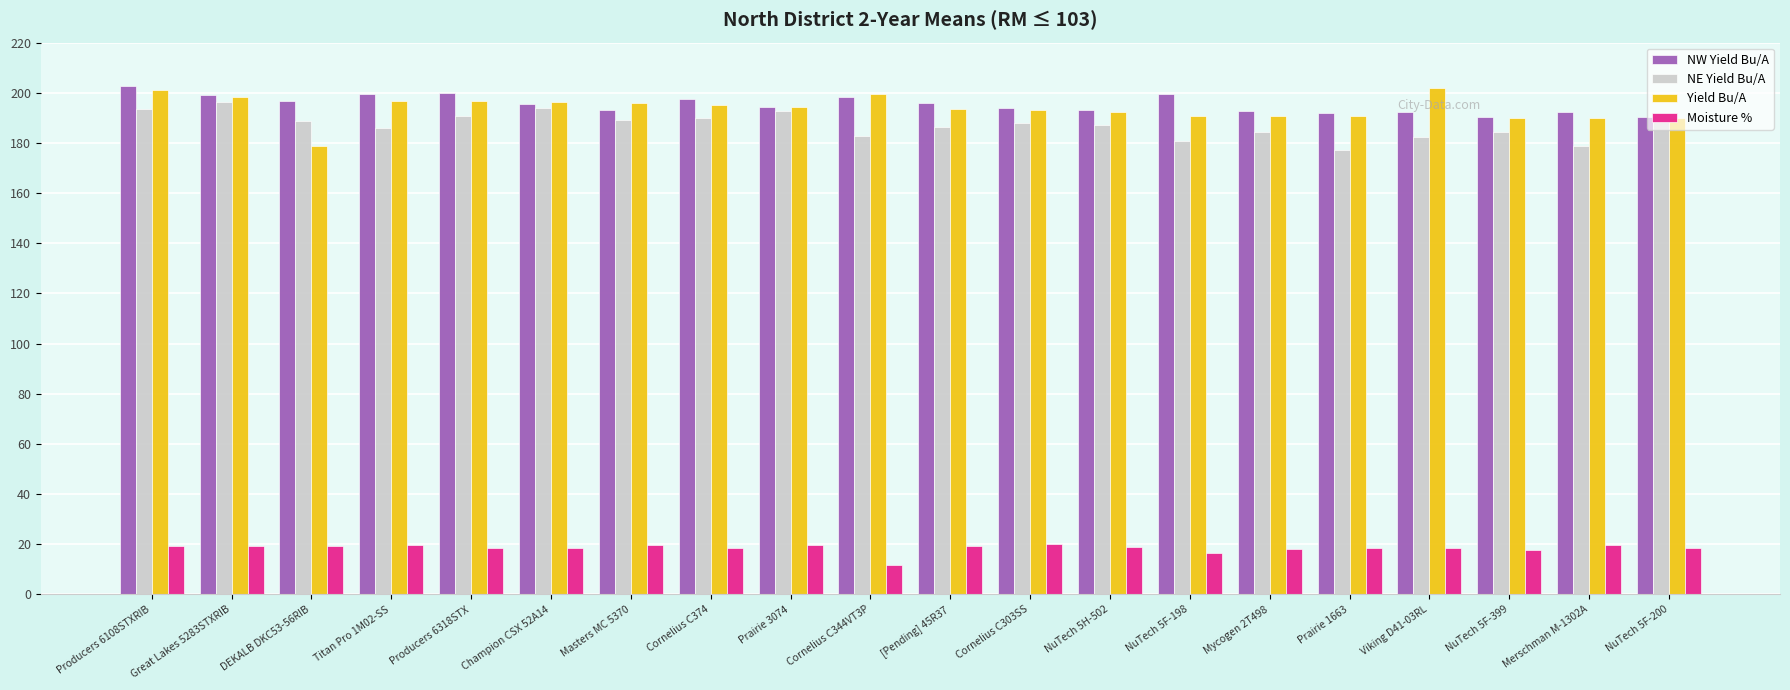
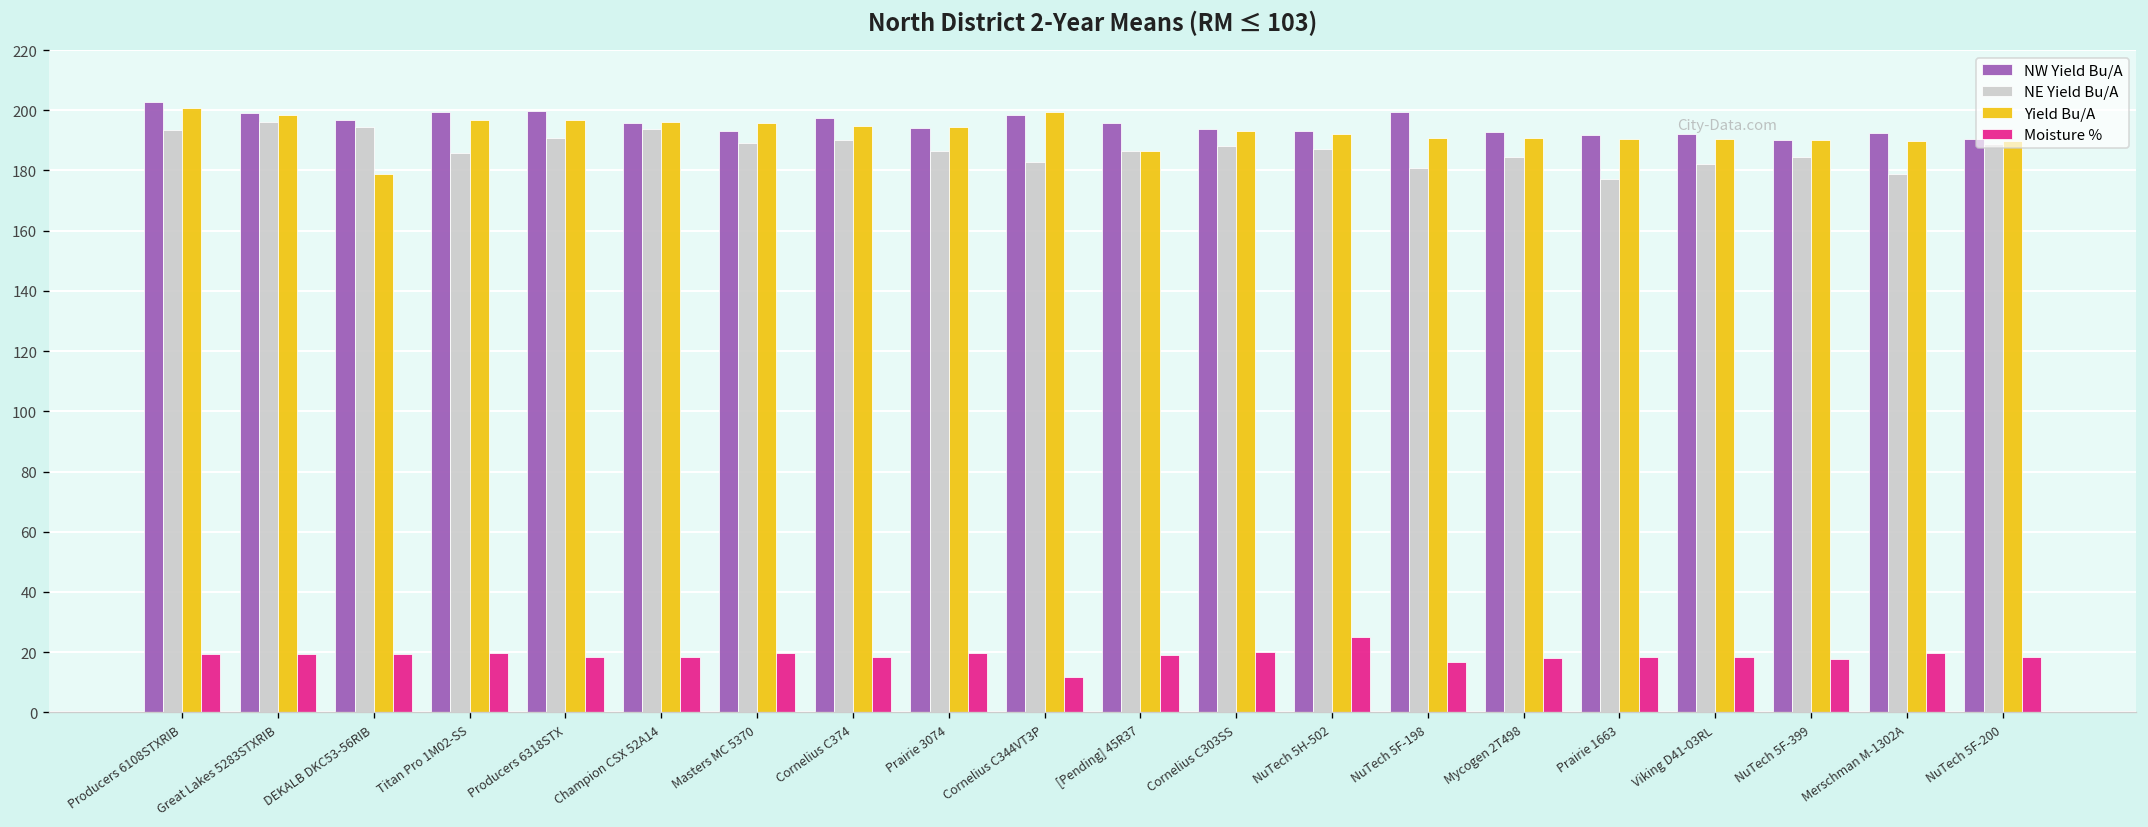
  {
    "NW Yield Bu/A": {
      "Producers 6108STXRIB": 203,
      "Great Lakes 5283STXRIB": 199,
      "DEKALB DKC53-56RIB": 197,
      "Titan Pro 1M02-SS": 199,
      "Producers 6318STX": 200,
      "Champion CSX 52A14": 196,
      "Masters MC 5370": 193,
      "Cornelius C374": 198,
      "Prairie 3074": 194,
      "Cornelius C344VT3P": 198,
      "[Pending] 45R37": 196,
      "Cornelius C303SS": 194,
      "NuTech 5H-502": 193,
      "NuTech 5F-198": 200,
      "Mycogen 2T498": 193,
      "Prairie 1663": 192,
      "Viking D41-03RL": 192,
      "NuTech 5F-399": 190,
      "Merschman M-1302A": 192,
      "NuTech 5F-200": 190
    },
    "NE Yield Bu/A": {
      "Producers 6108STXRIB": 193,
      "Great Lakes 5283STXRIB": 196,
-     "DEKALB DKC53-56RIB": 189,
+     "DEKALB DKC53-56RIB": 195,
      "Titan Pro 1M02-SS": 186,
      "Producers 6318STX": 191,
      "Champion CSX 52A14": 194,
      "Masters MC 5370": 189,
      "Cornelius C374": 190,
-     "Prairie 3074": 193,
+     "Prairie 3074": 187,
      "Cornelius C344VT3P": 183,
      "[Pending] 45R37": 186,
      "Cornelius C303SS": 188,
      "NuTech 5H-502": 187,
      "NuTech 5F-198": 181,
      "Mycogen 2T498": 184,
      "Prairie 1663": 177,
      "Viking D41-03RL": 182,
      "NuTech 5F-399": 184,
      "Merschman M-1302A": 179
    },
    "Yield Bu/A": {
      "Producers 6108STXRIB": 201,
      "Great Lakes 5283STXRIB": 198,
      "DEKALB DKC53-56RIB": 179,
      "Titan Pro 1M02-SS": 197,
      "Producers 6318STX": 197,
      "Champion CSX 52A14": 196,
      "Masters MC 5370": 196,
      "Cornelius C374": 195,
      "Prairie 3074": 194,
      "Cornelius C344VT3P": 199,
-     "[Pending] 45R37": 193,
+     "[Pending] 45R37": 186,
      "Cornelius C303SS": 193,
      "NuTech 5H-502": 192,
      "NuTech 5F-198": 191,
      "Mycogen 2T498": 191,
      "Prairie 1663": 191,
-     "Viking D41-03RL": 202,
+     "Viking D41-03RL": 191,
      "NuTech 5F-399": 190,
      "Merschman M-1302A": 190
    },
    "Moisture %": {
      "Producers 6108STXRIB": 20,
      "Great Lakes 5283STXRIB": 20,
      "DEKALB DKC53-56RIB": 19,
      "Titan Pro 1M02-SS": 20,
      "Producers 6318STX": 19,
      "Champion CSX 52A14": 18,
      "Masters MC 5370": 20,
      "Cornelius C374": 18,
      "Prairie 3074": 20,
      "Cornelius C344VT3P": 12,
      "[Pending] 45R37": 19,
      "Cornelius C303SS": 20,
-     "NuTech 5H-502": 19,
+     "NuTech 5H-502": 25,
      "NuTech 5F-198": 17,
      "Mycogen 2T498": 18,
      "Prairie 1663": 18,
      "Viking D41-03RL": 18,
      "NuTech 5F-399": 18,
      "Merschman M-1302A": 20,
      "NuTech 5F-200": 19
    }
  }
